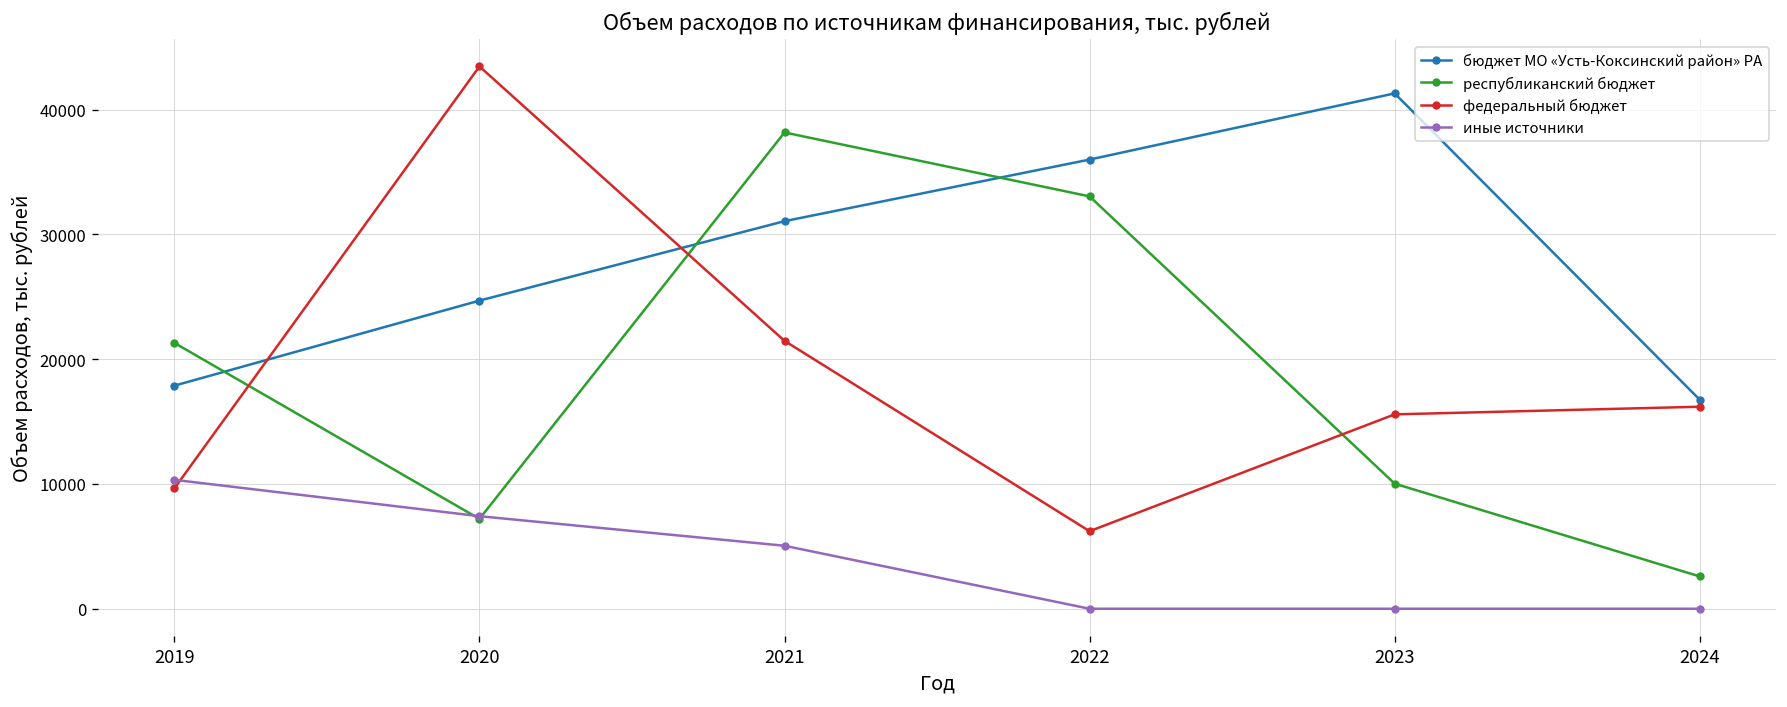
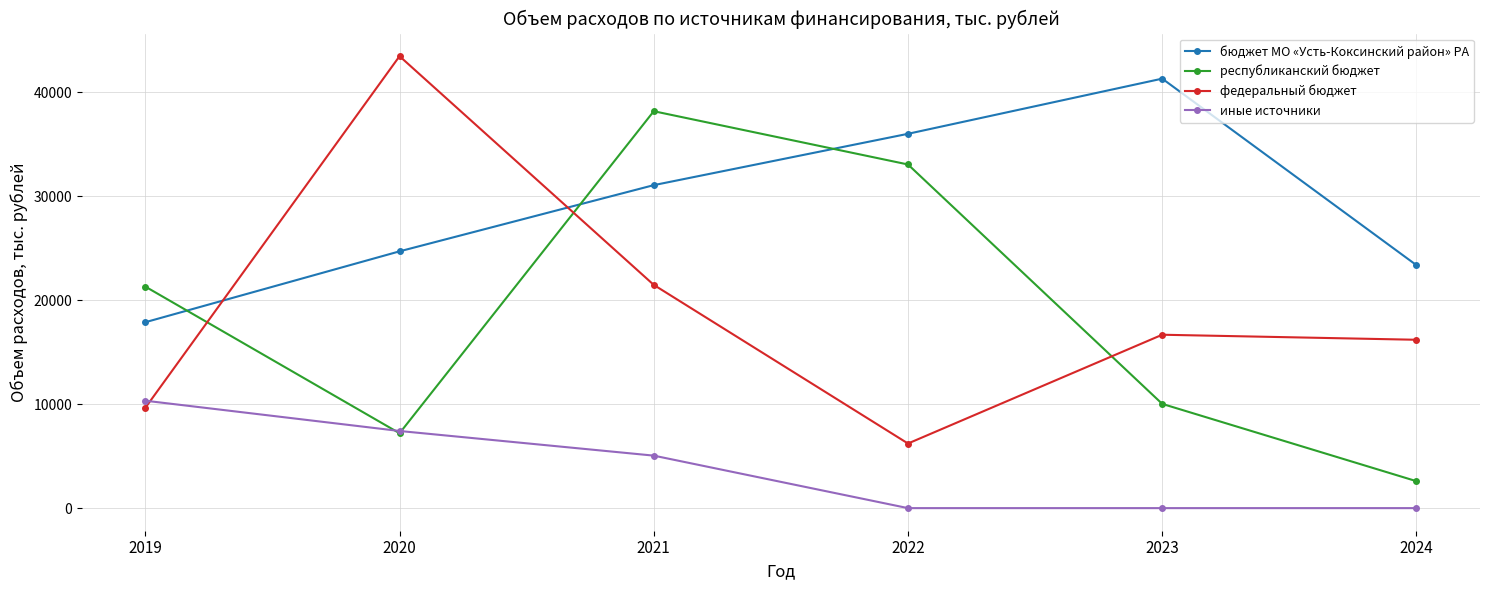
  {
    "бюджет МО «Усть-Коксинский район» РА": {
      "2019": 17900,
      "2020": 24700,
      "2021": 31100,
      "2022": 36000,
      "2023": 41300,
-     "2024": 16800
+     "2024": 23400
    },
    "республиканский бюджет": {
      "2019": 21300,
      "2021": 38200,
      "2022": 33000,
      "2023": 10000,
      "2024": 2600
    },
    "федеральный бюджет": {
      "2019": 9600,
      "2020": 43500,
      "2021": 21500,
      "2022": 6200,
-     "2023": 15600,
+     "2023": 16700,
      "2024": 16200
    },
    "иные источники": {
      "2019": 10300,
      "2021": 5000,
      "2022": 0,
      "2023": 0,
      "2024": 0
    }
  }
